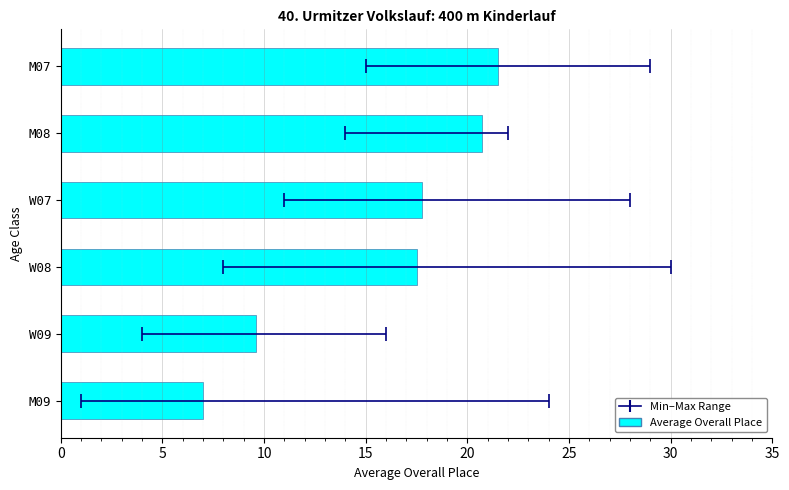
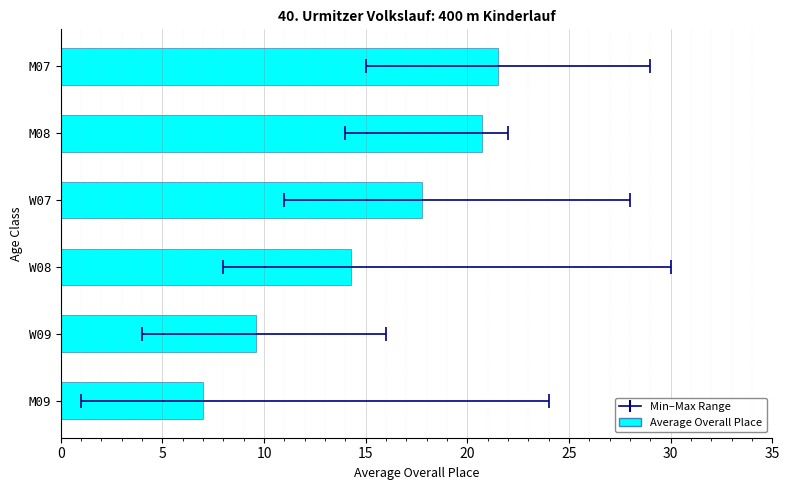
  {
    "Average Overall Place": {
      "M07": 21.5,
      "M08": 20.7,
      "W07": 17.8,
-     "W08": 17.5,
+     "W08": 14.3,
      "W09": 9.6,
      "M09": 7.0
    }
  }
